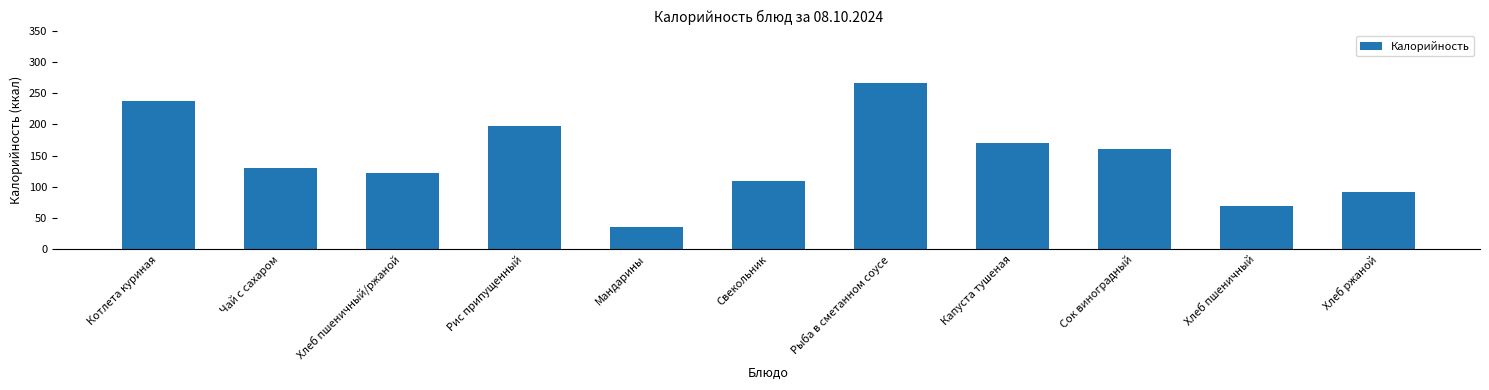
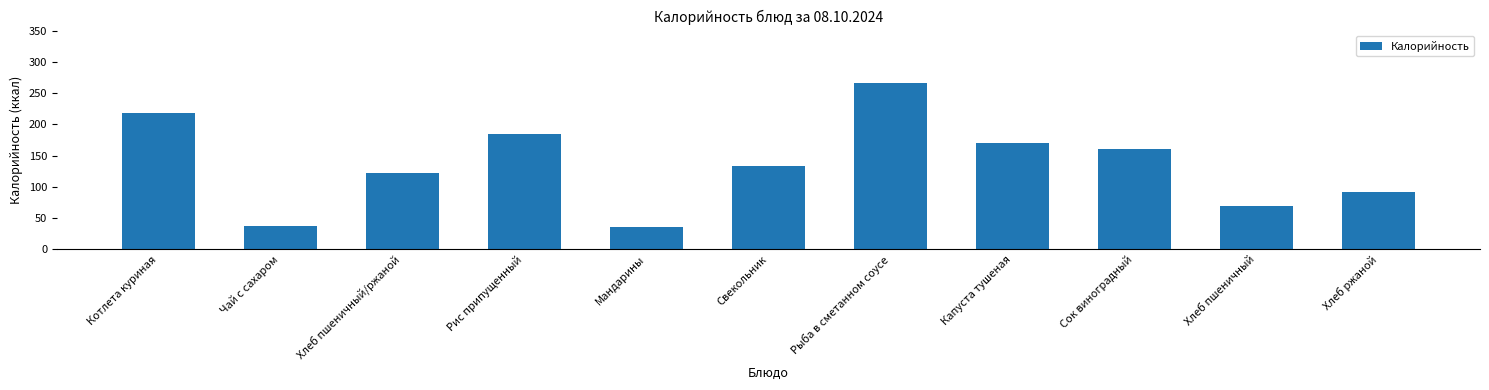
  {
-   "Котлета куриная": 240,
-   "Чай с сахаром": 130,
+   "Котлета куриная": 220,
+   "Чай с сахаром": 40,
    "Хлеб пшеничный/ржаной": 120,
-   "Рис припущенный": 200,
+   "Рис припущенный": 180,
    "Мандарины": 40,
-   "Свекольник": 110,
+   "Свекольник": 130,
    "Рыба в сметанном соусе": 270,
    "Капуста тушеная": 170,
    "Сок виноградный": 160,
    "Хлеб пшеничный": 70,
    "Хлеб ржаной": 90
  }
